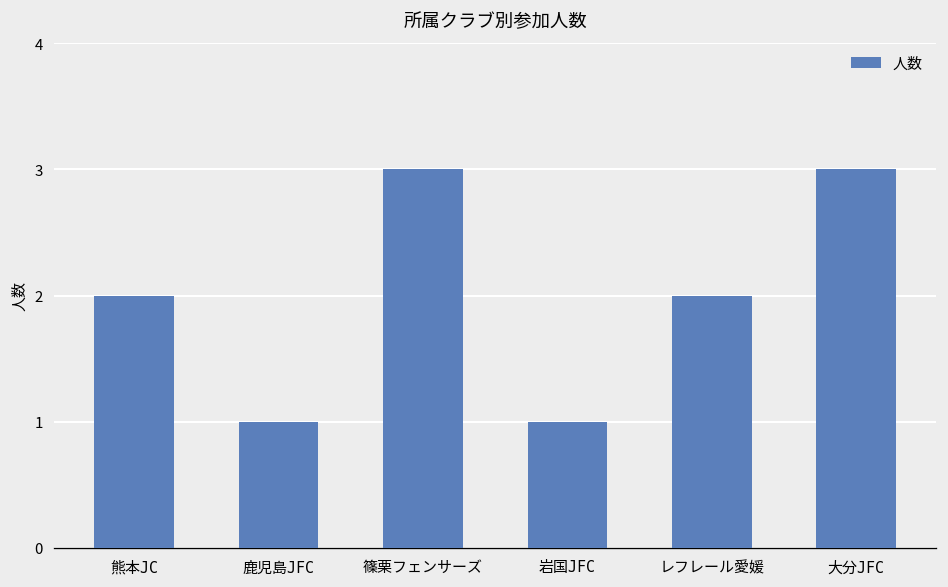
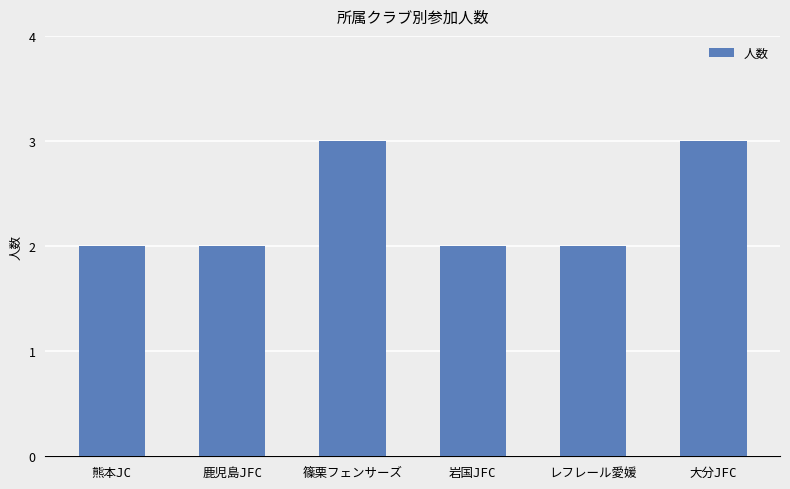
  {
    "熊本JC": 2,
-   "鹿児島JFC": 1,
+   "鹿児島JFC": 2,
    "篠栗フェンサーズ": 3,
-   "岩国JFC": 1,
+   "岩国JFC": 2,
    "レフレール愛媛": 2,
    "大分JFC": 3
  }
